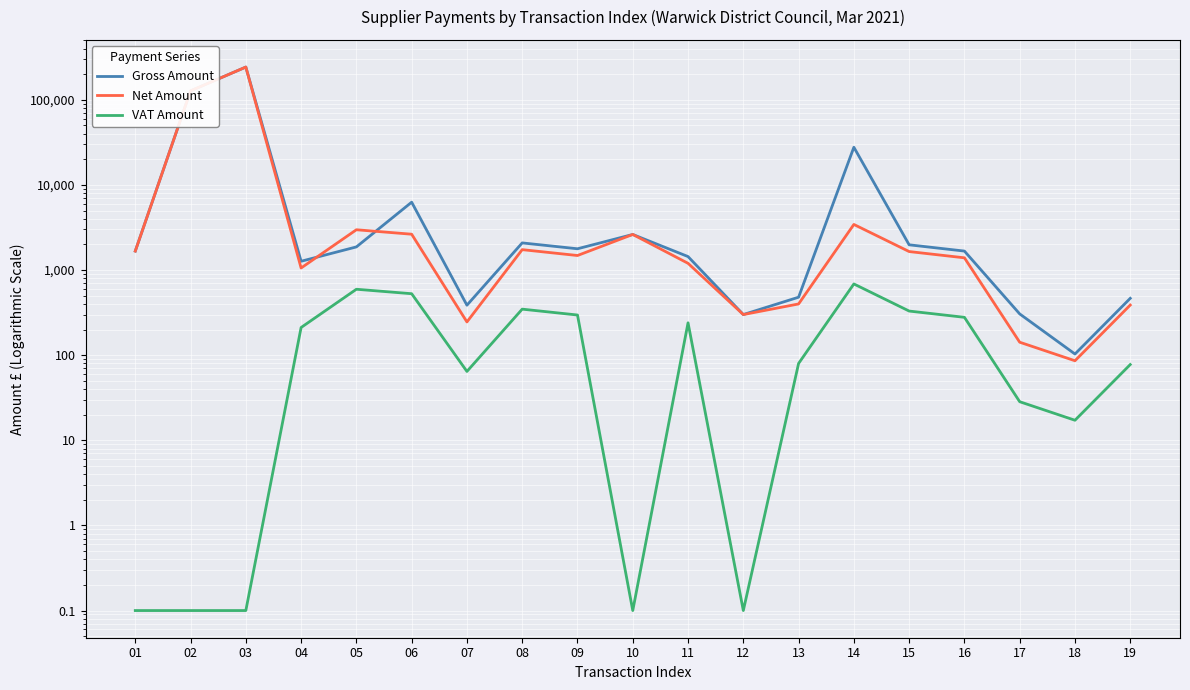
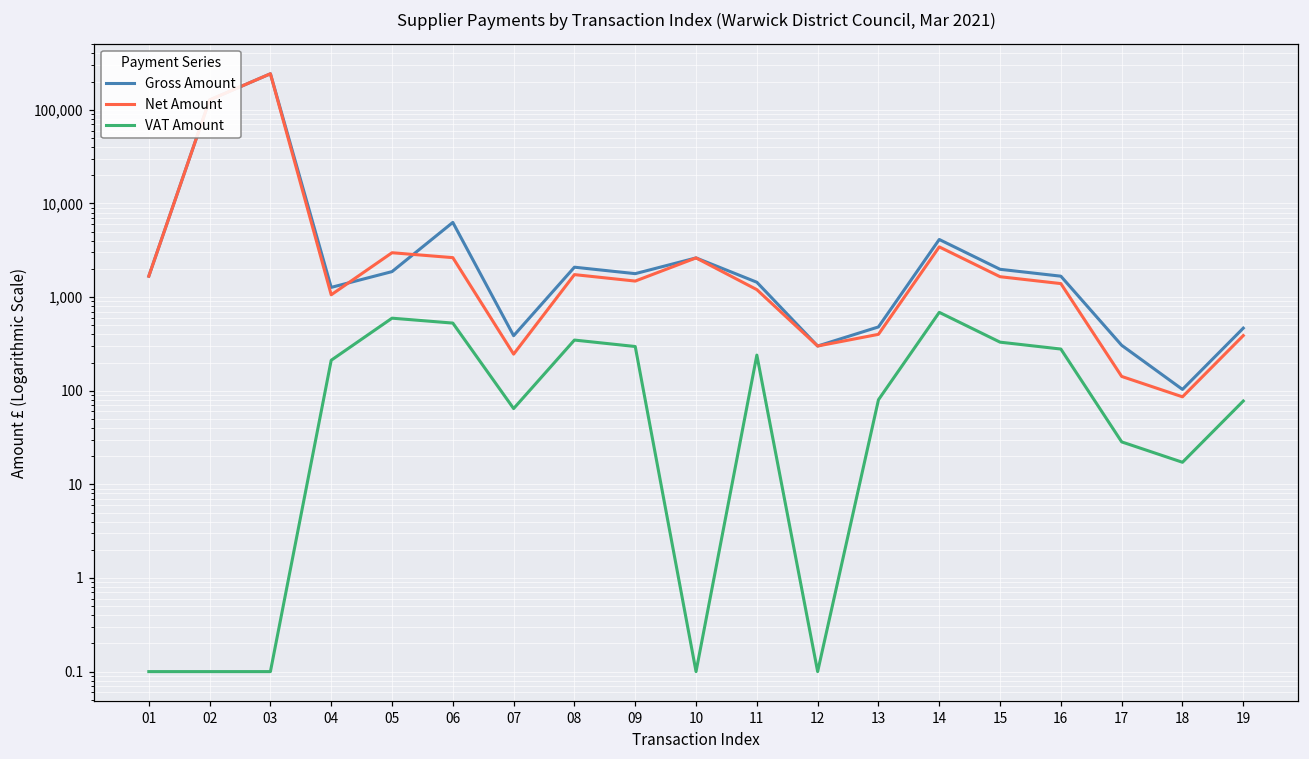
  {
    "Gross Amount": {
      "04": "1,300",
      "05": "1,900",
      "06": "6,000",
      "07": "400",
      "08": "2,100",
      "09": "1,800",
      "11": "1,400",
      "13": "500",
-     "14": "28,000",
+     "14": "4,000",
      "15": "2,000",
      "16": "1,700",
      "17": "310",
      "18": "100",
      "19": "500"
    },
    "Net Amount": {
      "04": "1,100",
      "05": "3,000",
      "06": "2,600",
      "07": "250",
      "08": "1,700",
      "09": "1,500",
      "11": "1,200",
      "13": "400",
      "14": "3,400",
      "15": "1,600",
      "16": "1,400",
      "17": "140",
      "18": "90",
      "19": "400"
    },
    "VAT Amount": {
      "01": "0.10",
      "02": "0.10",
      "03": "0.10",
      "04": "210",
      "05": "600",
      "06": "500",
      "07": "60",
      "08": "350",
      "09": "300",
      "10": "0.10",
      "11": "240",
      "12": "0.10",
      "13": "80",
      "14": "700",
      "15": "330",
      "16": "280",
      "17": "28",
      "18": "17",
      "19": "80"
    }
  }
